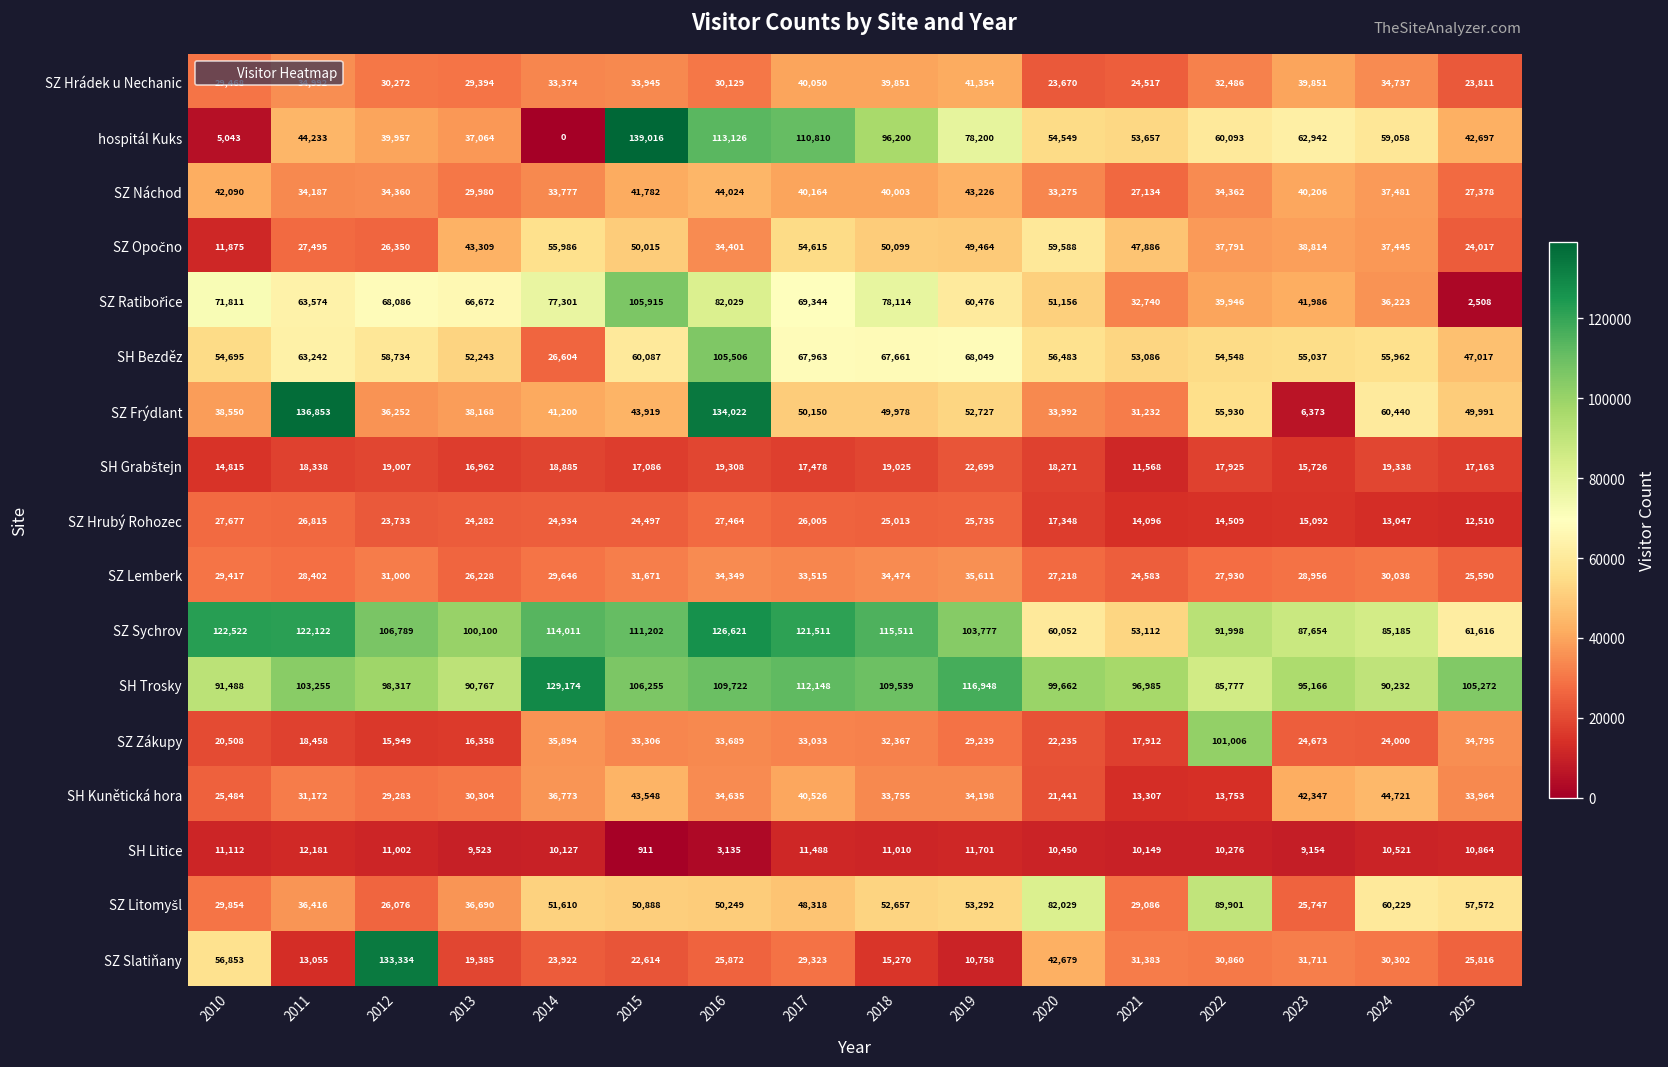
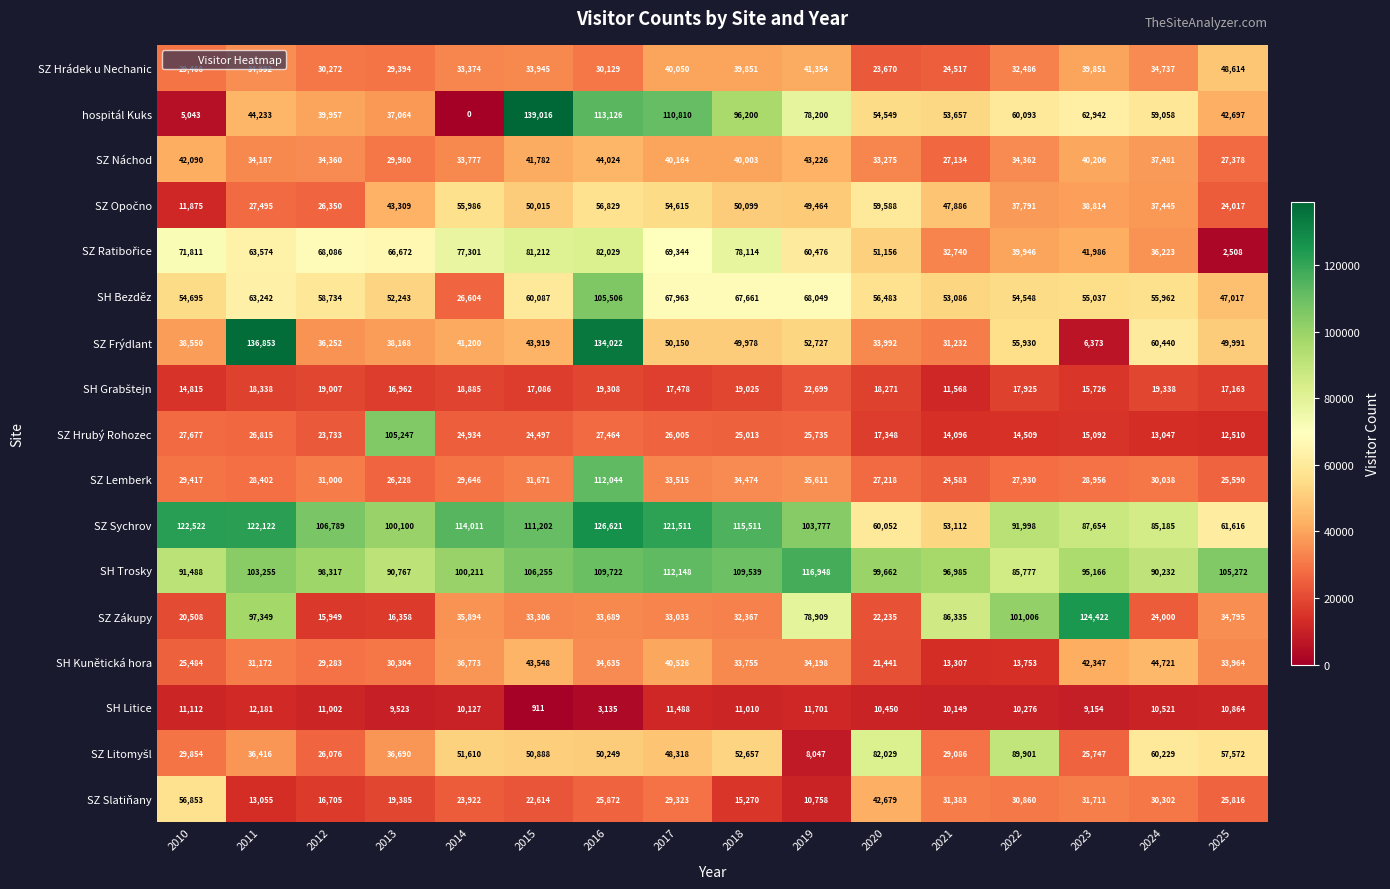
  {
    "SZ Hrádek u Nechanic": {
      "2012": "30,272",
      "2013": "29,394",
      "2014": "33,374",
      "2015": "33,945",
      "2016": "30,129",
      "2017": "40,050",
      "2018": "39,851",
      "2019": "41,354",
      "2020": "23,670",
      "2021": "24,517",
      "2022": "32,486",
      "2023": "39,851",
      "2024": "34,737",
-     "2025": "23,811"
+     "2025": "48,614"
    },
    "SZ Opočno": {
      "2011": "27,495",
      "2012": "26,350",
      "2013": "43,309",
      "2014": "55,986",
      "2015": "50,015",
-     "2016": "34,401",
+     "2016": "56,829",
      "2017": "54,615",
      "2018": "50,099",
      "2019": "49,464",
      "2020": "59,588",
      "2021": "47,886",
      "2022": "37,791",
      "2023": "38,814",
      "2024": "37,445",
      "2025": "24,017"
    },
    "SZ Ratibořice": {
      "2011": "63,574",
      "2012": "68,086",
      "2013": "66,672",
      "2014": "77,301",
-     "2015": "105,915",
+     "2015": "81,212",
      "2016": "82,029",
      "2017": "69,344",
      "2018": "78,114",
      "2019": "60,476",
      "2020": "51,156",
      "2021": "32,740",
      "2022": "39,946",
      "2023": "41,986",
      "2024": "36,223",
      "2025": "2,508"
    },
    "SZ Hrubý Rohozec": {
      "2011": "26,815",
      "2012": "23,733",
-     "2013": "24,282",
+     "2013": "105,247",
      "2014": "24,934",
      "2015": "24,497",
      "2016": "27,464",
      "2017": "26,005",
      "2018": "25,013",
      "2019": "25,735",
      "2020": "17,348",
      "2021": "14,096",
      "2022": "14,509",
      "2023": "15,092",
      "2024": "13,047",
      "2025": "12,510"
    },
    "SZ Lemberk": {
      "2011": "28,402",
      "2012": "31,000",
      "2013": "26,228",
      "2014": "29,646",
      "2015": "31,671",
-     "2016": "34,349",
+     "2016": "112,044",
      "2017": "33,515",
      "2018": "34,474",
      "2019": "35,611",
      "2020": "27,218",
      "2021": "24,583",
      "2022": "27,930",
      "2023": "28,956",
      "2024": "30,038",
      "2025": "25,590"
    },
    "SH Trosky": {
      "2011": "103,255",
      "2012": "98,317",
      "2013": "90,767",
-     "2014": "129,174",
+     "2014": "100,211",
      "2015": "106,255",
      "2016": "109,722",
      "2017": "112,148",
      "2018": "109,539",
      "2019": "116,948",
      "2020": "99,662",
      "2021": "96,985",
      "2022": "85,777",
      "2023": "95,166",
      "2024": "90,232",
      "2025": "105,272"
    },
    "SZ Zákupy": {
-     "2011": "18,458",
+     "2011": "97,349",
      "2012": "15,949",
      "2013": "16,358",
      "2014": "35,894",
      "2015": "33,306",
      "2016": "33,689",
      "2017": "33,033",
      "2018": "32,367",
-     "2019": "29,239",
+     "2019": "78,909",
      "2020": "22,235",
-     "2021": "17,912",
+     "2021": "86,335",
      "2022": "101,006",
-     "2023": "24,673",
+     "2023": "124,422",
      "2024": "24,000",
      "2025": "34,795"
    },
    "SZ Litomyšl": {
      "2011": "36,416",
      "2012": "26,076",
      "2013": "36,690",
      "2014": "51,610",
      "2015": "50,888",
      "2016": "50,249",
      "2017": "48,318",
      "2018": "52,657",
-     "2019": "53,292",
+     "2019": "8,047",
      "2020": "82,029",
      "2021": "29,086",
      "2022": "89,901",
      "2023": "25,747",
      "2024": "60,229",
      "2025": "57,572"
    },
    "SZ Slatiňany": {
      "2011": "13,055",
-     "2012": "133,334",
+     "2012": "16,705",
      "2013": "19,385",
      "2014": "23,922",
      "2015": "22,614",
      "2016": "25,872",
      "2017": "29,323",
      "2018": "15,270",
      "2019": "10,758",
      "2020": "42,679",
      "2021": "31,383",
      "2022": "30,860",
      "2023": "31,711",
      "2024": "30,302",
      "2025": "25,816"
    }
  }
